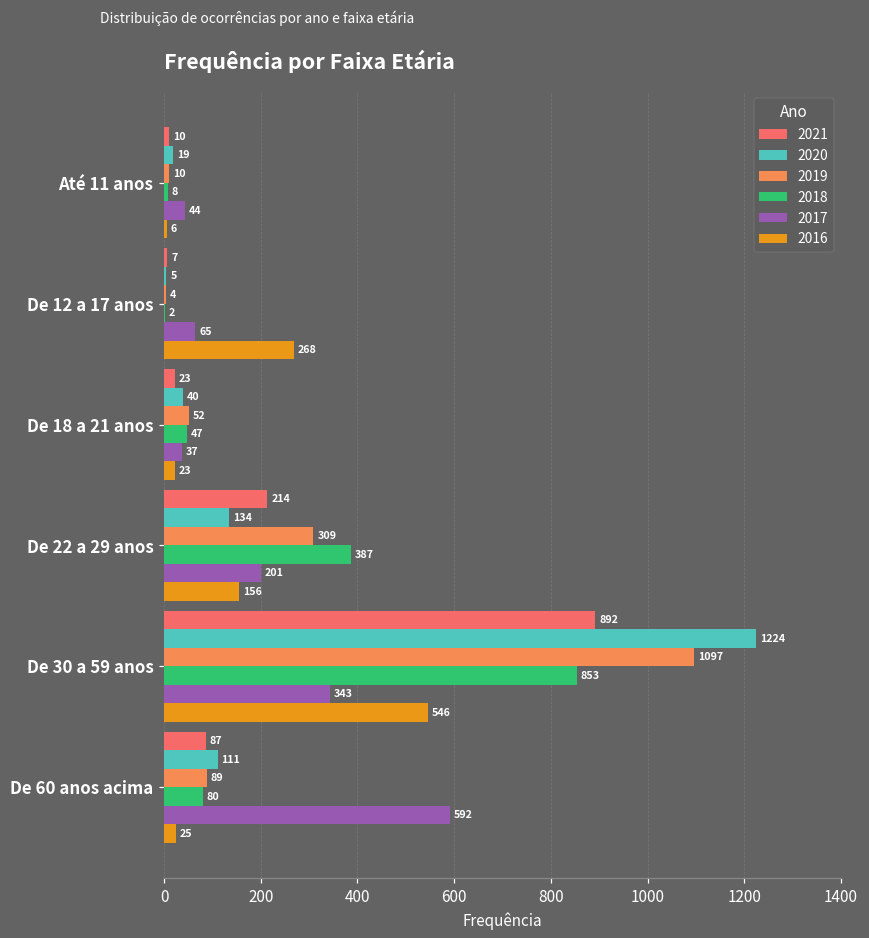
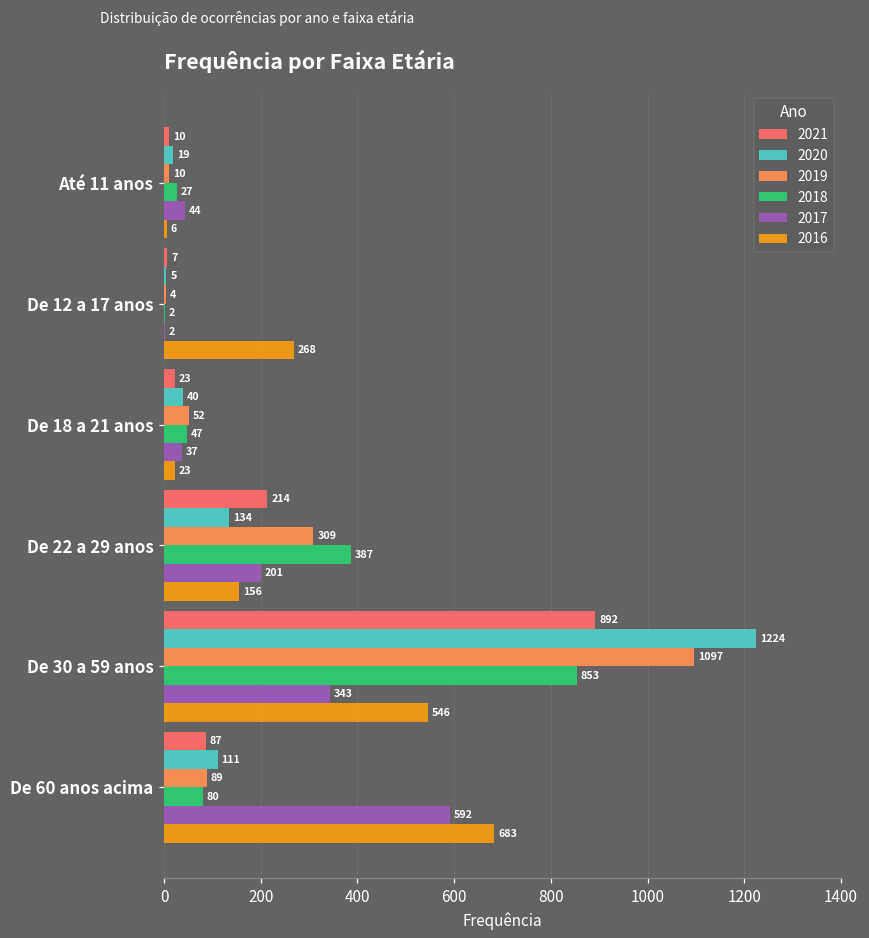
  {
    "2020": {
      "Até 11 anos": 19,
      "De 12 a 17 anos": 5,
      "De 18 a 21 anos": 40,
      "De 22 a 29 anos": 134,
      "De 30 a 59 anos": 1224,
      "De 60 anos acima": 111
    },
    "2018": {
-     "Até 11 anos": 8,
+     "Até 11 anos": 27,
      "De 12 a 17 anos": 2,
      "De 18 a 21 anos": 47,
      "De 22 a 29 anos": 387,
      "De 30 a 59 anos": 853,
      "De 60 anos acima": 80
    },
    "2017": {
      "Até 11 anos": 44,
-     "De 12 a 17 anos": 65,
+     "De 12 a 17 anos": 2,
      "De 18 a 21 anos": 37,
      "De 22 a 29 anos": 201,
      "De 30 a 59 anos": 343,
      "De 60 anos acima": 592
    },
    "2016": {
      "Até 11 anos": 6,
      "De 12 a 17 anos": 268,
      "De 18 a 21 anos": 23,
      "De 22 a 29 anos": 156,
      "De 30 a 59 anos": 546,
-     "De 60 anos acima": 25
+     "De 60 anos acima": 683
    }
  }
